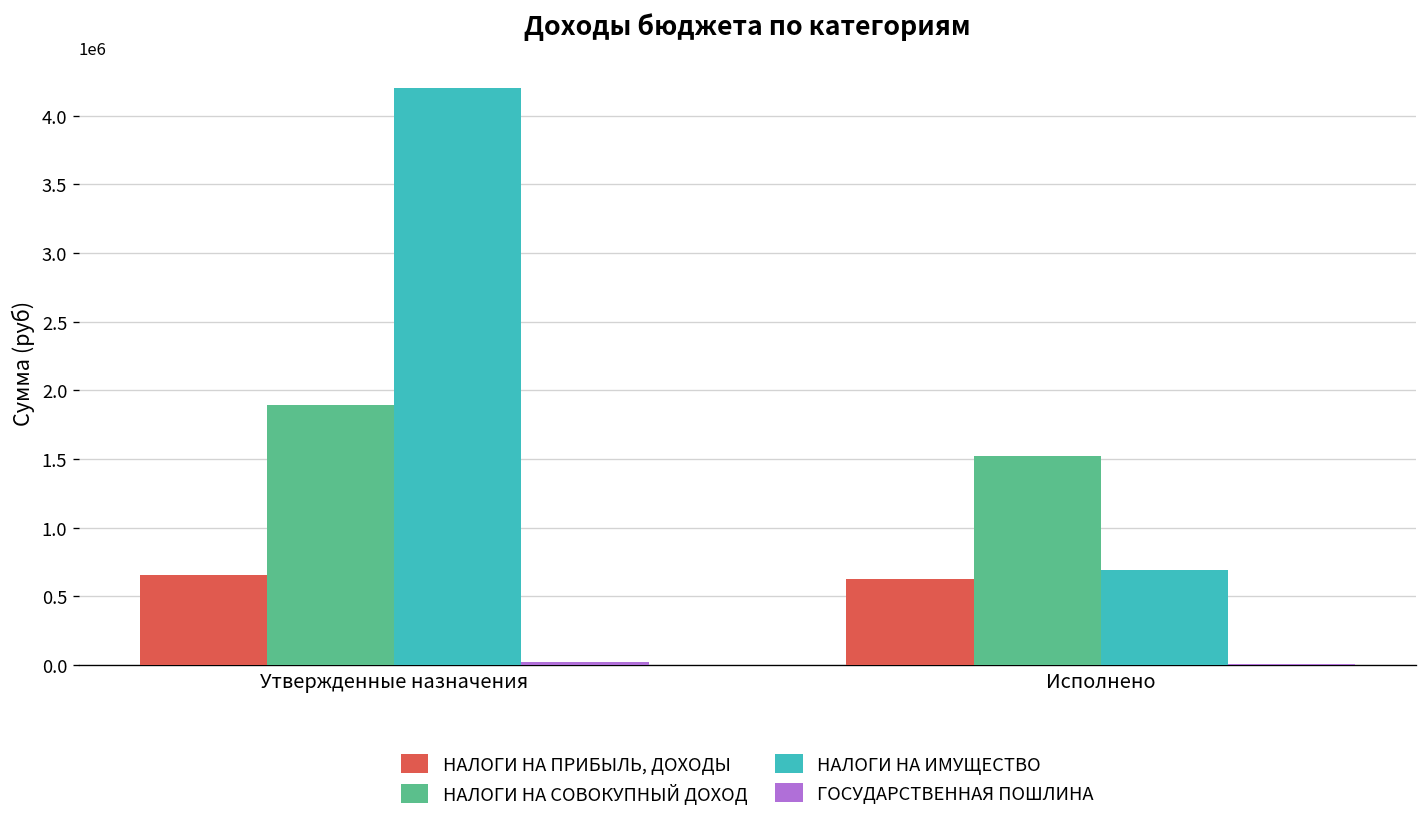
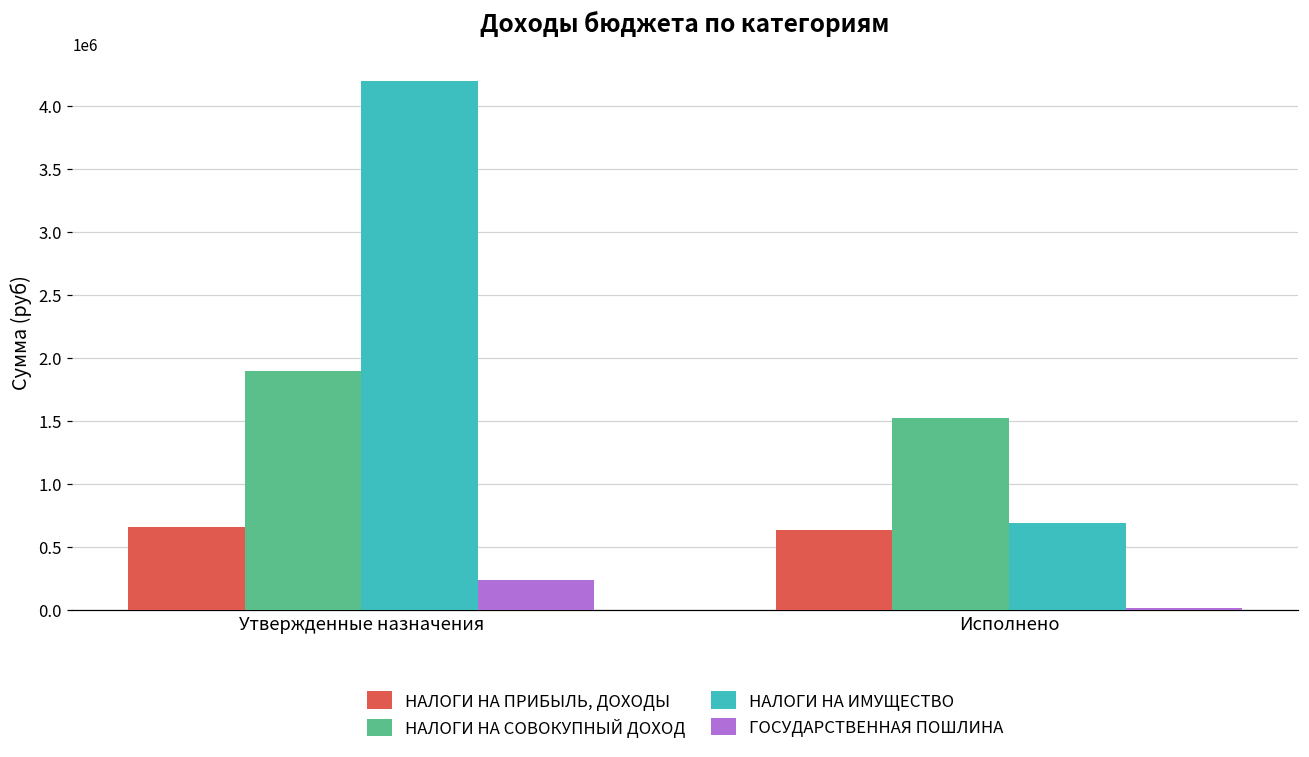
  {
    "НАЛОГИ НА ПРИБЫЛЬ, ДОХОДЫ": {
      "Утвержденные назначения": 650000,
      "Исполнено": 630000
    },
    "ГОСУДАРСТВЕННАЯ ПОШЛИНА": {
-     "Утвержденные назначения": 20000
+     "Утвержденные назначения": 230000
    }
  }
